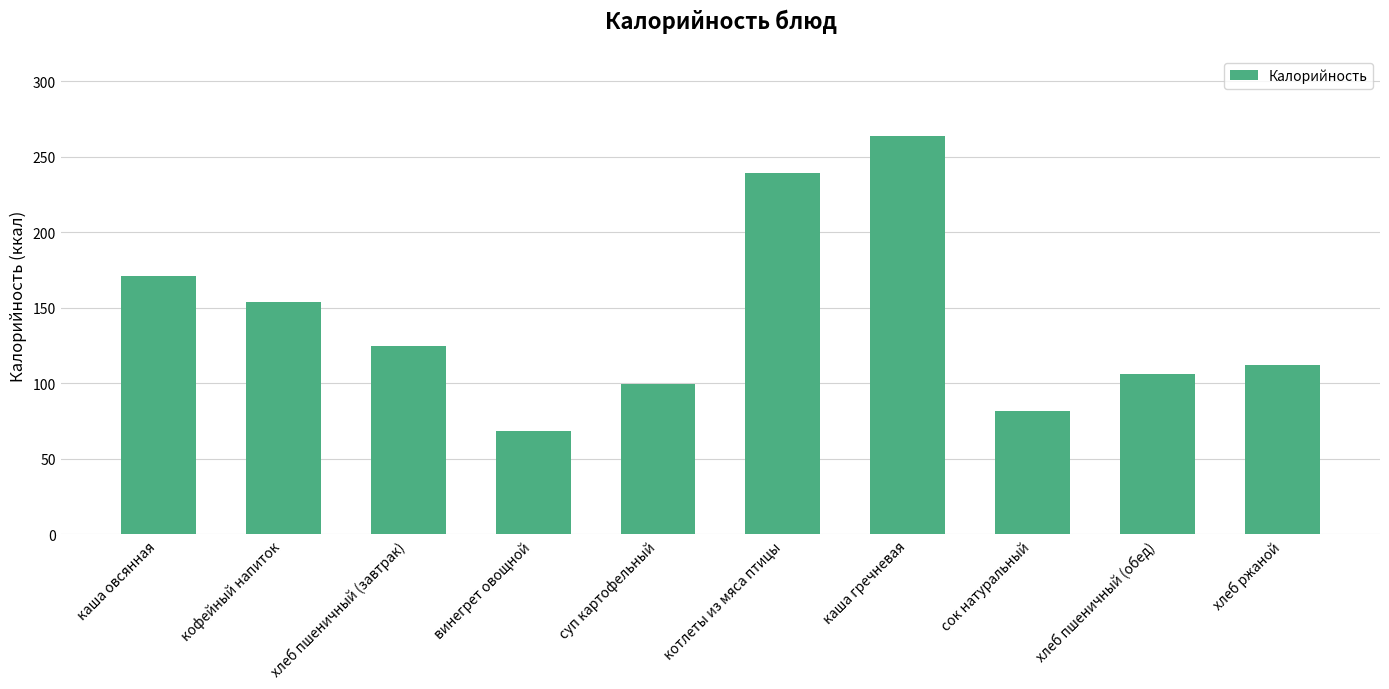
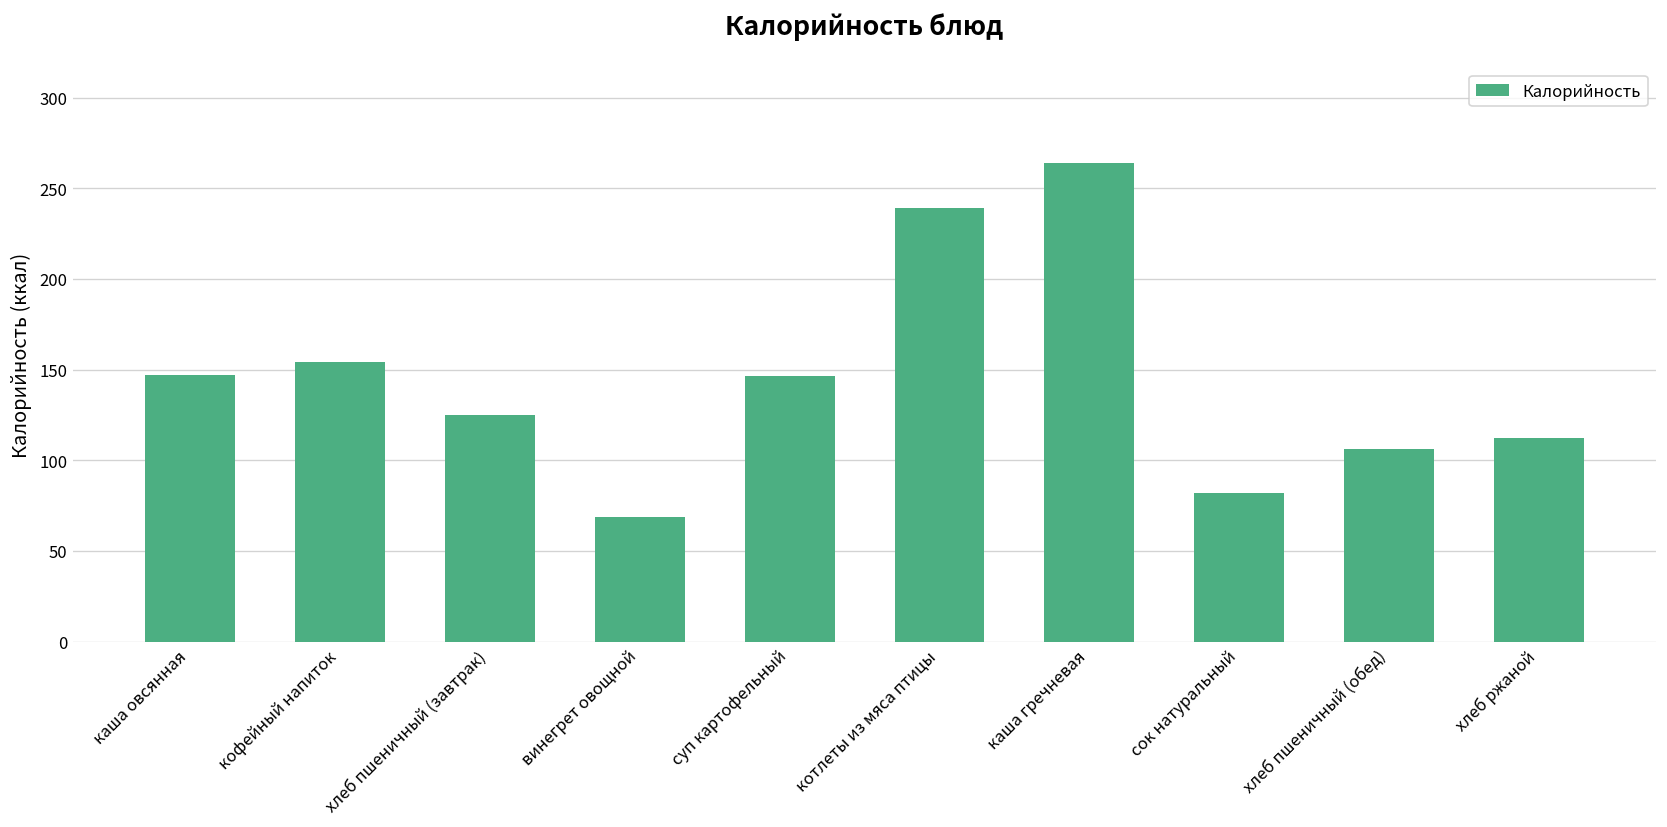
  {
-   "каша овсянная": 171,
+   "каша овсянная": 147,
    "кофейный напиток": 154,
    "хлеб пшеничный (завтрак)": 125,
    "винегрет овощной": 69,
-   "суп картофельный": 99,
+   "суп картофельный": 147,
    "котлеты из мяса птицы": 239,
    "каша гречневая": 264,
    "сок натуральный": 82,
    "хлеб пшеничный (обед)": 106,
    "хлеб ржаной": 112
  }
